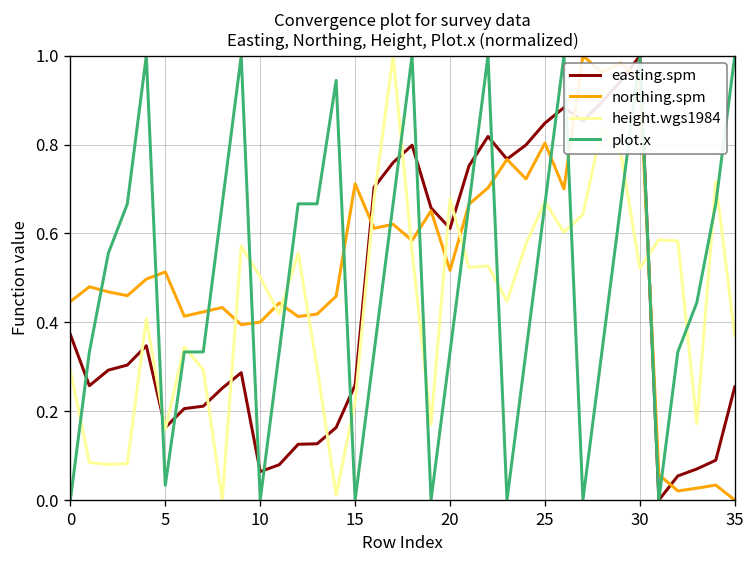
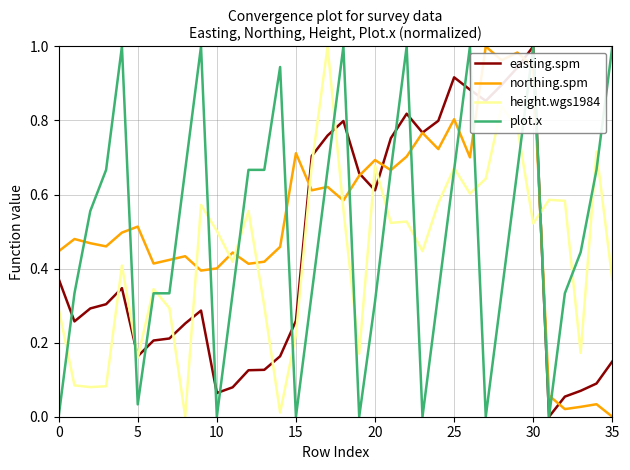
  {
    "easting.spm": {
      "0": 0.37,
      "10": 0.06,
      "15": 0.26,
      "20": 0.61,
-     "25": 0.85,
-     "35": 0.25
+     "25": 0.92,
+     "35": 0.15
    },
    "northing.spm": {
      "0": 0.45,
      "5": 0.51,
      "10": 0.40,
      "15": 0.71,
-     "20": 0.52,
+     "20": 0.69,
      "25": 0.80,
      "35": 0.00
    },
    "height.wgs1984": {
      "0": 0.29,
      "10": 0.50,
      "15": 0.22,
      "20": 0.68,
      "30": 0.52,
      "35": 0.37
    },
    "plot.x": {
      "0": 0.00,
      "5": 0.03,
      "10": 0.00,
      "15": 0.00,
-     "20": 0.33,
+     "20": 0.31,
      "35": 1.00
    }
  }
